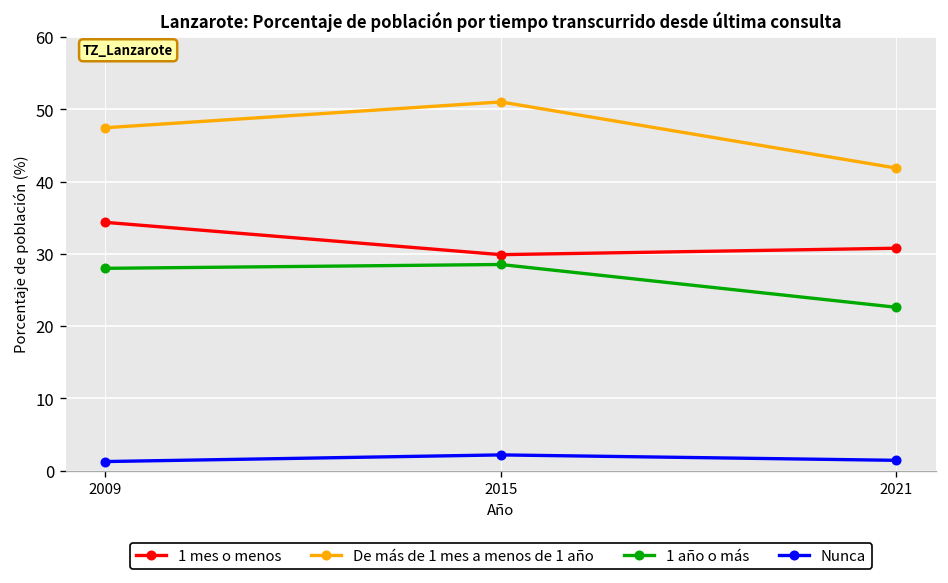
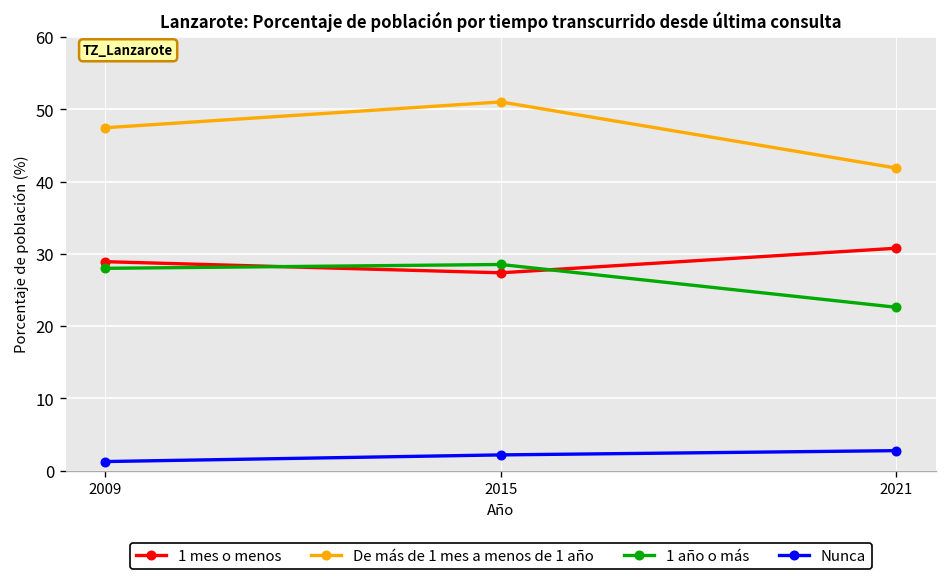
  {
    "1 mes o menos": {
-     "2009": 34,
-     "2015": 30,
+     "2009": 29,
+     "2015": 27,
      "2021": 31
    },
    "De más de 1 mes a menos de 1 año": {
      "2009": 47,
      "2015": 51,
      "2021": 42
    },
    "1 año o más": {
      "2009": 28,
      "2015": 29,
      "2021": 23
    },
    "Nunca": {
      "2009": 1,
      "2015": 2,
-     "2021": 1
+     "2021": 3
    }
  }
